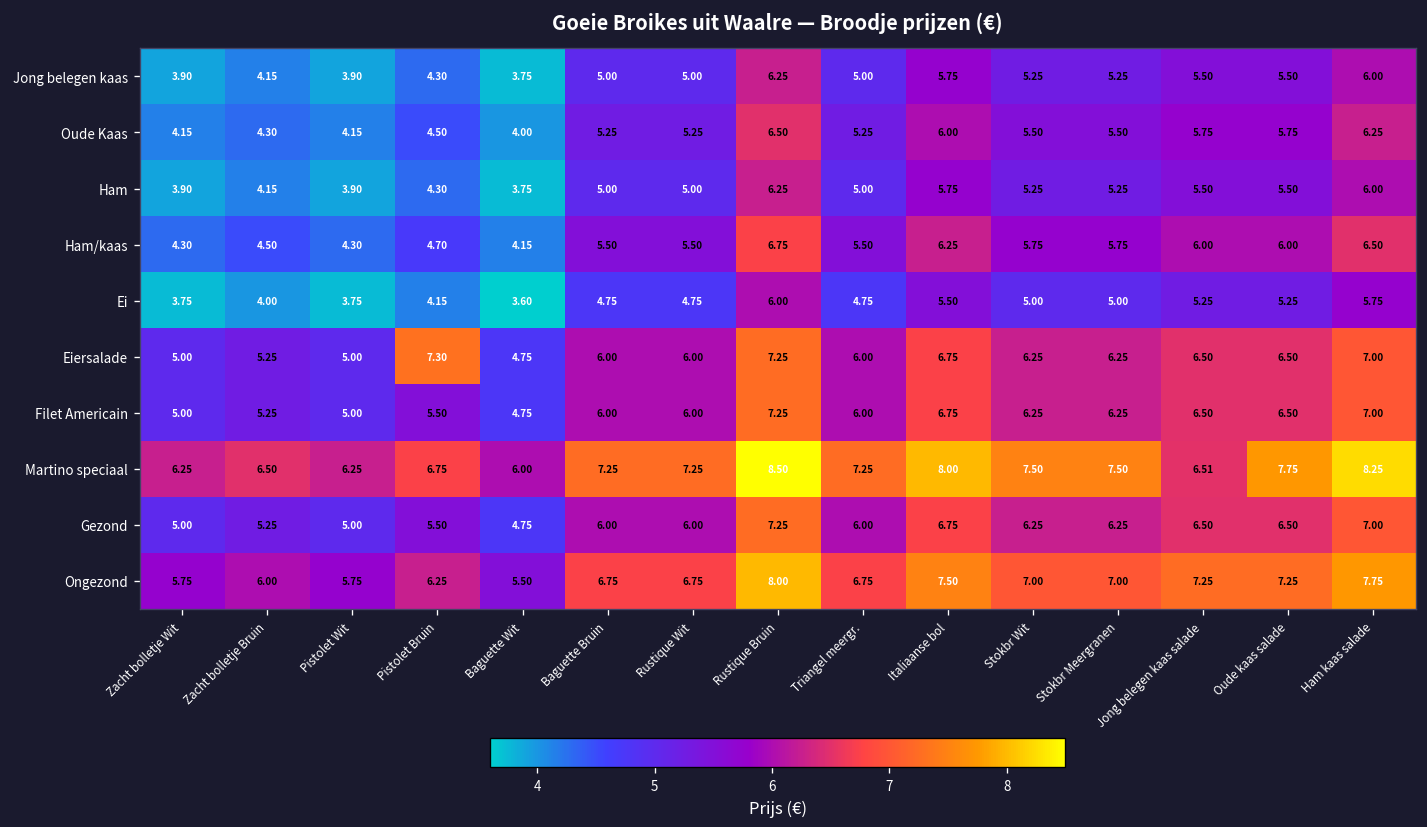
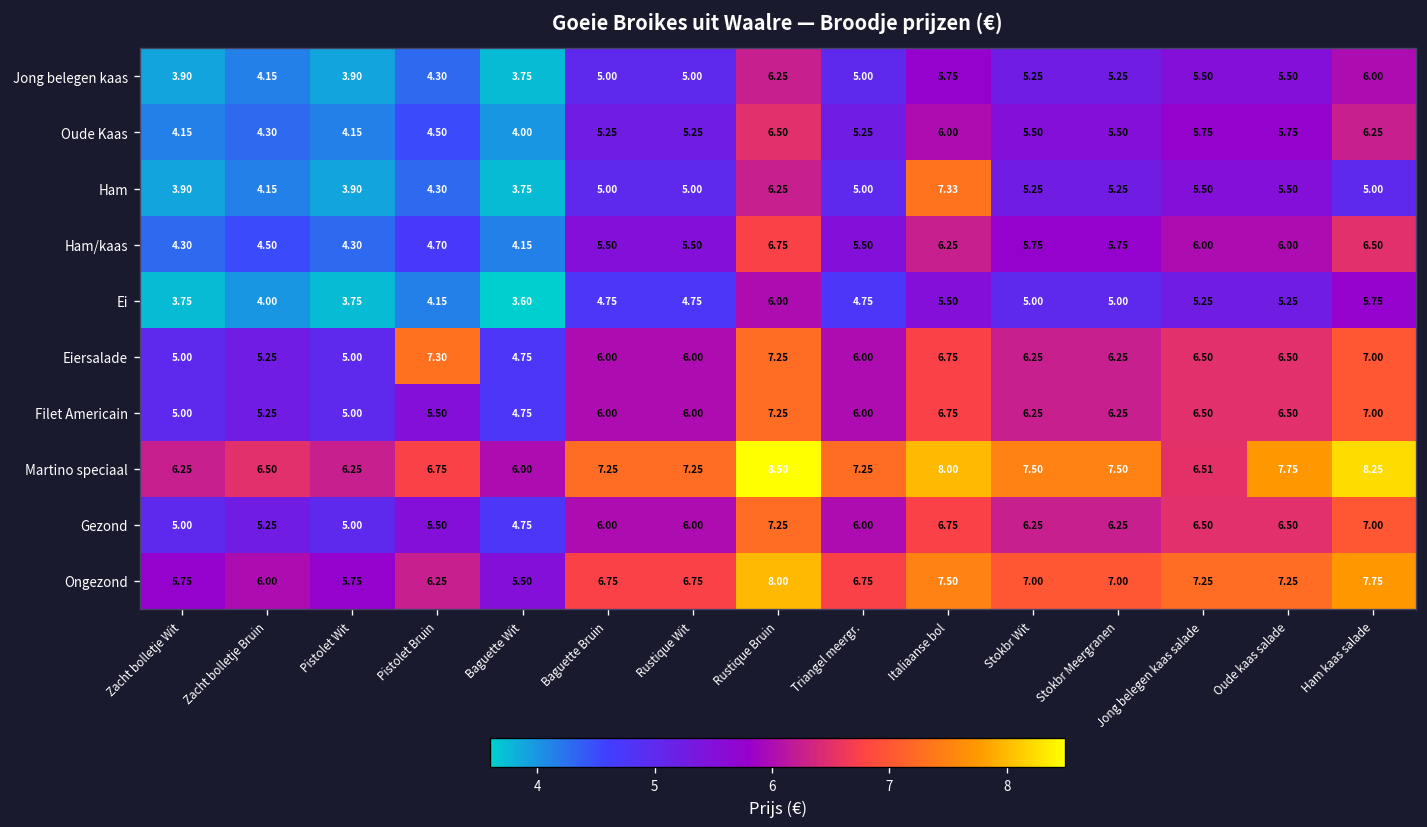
  {
    "Jong belegen kaas": {
      "Zacht bolletje Wit": 3.90,
      "Zacht bolletje Bruin": 4.15,
      "Pistolet Wit": 3.90,
      "Pistolet Bruin": 4.30,
      "Baguette Wit": 3.75,
      "Baguette Bruin": 5.00,
      "Rustique Wit": 5.00,
      "Rustique Bruin": 6.25,
      "Triangel meergr.": 5.00,
      "Italiaanse bol": 5.75,
      "Stokbr Wit": 5.25,
      "Stokbr Meergranen": 5.25,
      "Jong belegen kaas salade": 5.50,
      "Oude kaas salade": 5.50,
      "Ham kaas salade": 6.00
    },
    "Oude Kaas": {
      "Zacht bolletje Wit": 4.15,
      "Zacht bolletje Bruin": 4.30,
      "Pistolet Wit": 4.15,
      "Pistolet Bruin": 4.50,
      "Baguette Wit": 4.00,
      "Baguette Bruin": 5.25,
      "Rustique Wit": 5.25,
      "Rustique Bruin": 6.50,
      "Triangel meergr.": 5.25,
      "Italiaanse bol": 6.00,
      "Stokbr Wit": 5.50,
      "Stokbr Meergranen": 5.50,
      "Jong belegen kaas salade": 5.75,
      "Oude kaas salade": 5.75,
      "Ham kaas salade": 6.25
    },
    "Ham": {
      "Zacht bolletje Wit": 3.90,
      "Zacht bolletje Bruin": 4.15,
      "Pistolet Wit": 3.90,
      "Pistolet Bruin": 4.30,
      "Baguette Wit": 3.75,
      "Baguette Bruin": 5.00,
      "Rustique Wit": 5.00,
      "Rustique Bruin": 6.25,
      "Triangel meergr.": 5.00,
-     "Italiaanse bol": 5.75,
+     "Italiaanse bol": 7.33,
      "Stokbr Wit": 5.25,
      "Stokbr Meergranen": 5.25,
      "Jong belegen kaas salade": 5.50,
      "Oude kaas salade": 5.50,
-     "Ham kaas salade": 6.00
+     "Ham kaas salade": 5.00
    },
    "Ham/kaas": {
      "Zacht bolletje Wit": 4.30,
      "Zacht bolletje Bruin": 4.50,
      "Pistolet Wit": 4.30,
      "Pistolet Bruin": 4.70,
      "Baguette Wit": 4.15,
      "Baguette Bruin": 5.50,
      "Rustique Wit": 5.50,
      "Rustique Bruin": 6.75,
      "Triangel meergr.": 5.50,
      "Italiaanse bol": 6.25,
      "Stokbr Wit": 5.75,
      "Stokbr Meergranen": 5.75,
      "Jong belegen kaas salade": 6.00,
      "Oude kaas salade": 6.00,
      "Ham kaas salade": 6.50
    },
    "Ei": {
      "Zacht bolletje Wit": 3.75,
      "Zacht bolletje Bruin": 4.00,
      "Pistolet Wit": 3.75,
      "Pistolet Bruin": 4.15,
      "Baguette Wit": 3.60,
      "Baguette Bruin": 4.75,
      "Rustique Wit": 4.75,
      "Rustique Bruin": 6.00,
      "Triangel meergr.": 4.75,
      "Italiaanse bol": 5.50,
      "Stokbr Wit": 5.00,
      "Stokbr Meergranen": 5.00,
      "Jong belegen kaas salade": 5.25,
      "Oude kaas salade": 5.25,
      "Ham kaas salade": 5.75
    },
    "Eiersalade": {
      "Zacht bolletje Wit": 5.00,
      "Zacht bolletje Bruin": 5.25,
      "Pistolet Wit": 5.00,
      "Pistolet Bruin": 7.30,
      "Baguette Wit": 4.75,
      "Baguette Bruin": 6.00,
      "Rustique Wit": 6.00,
      "Rustique Bruin": 7.25,
      "Triangel meergr.": 6.00,
      "Italiaanse bol": 6.75,
      "Stokbr Wit": 6.25,
      "Stokbr Meergranen": 6.25,
      "Jong belegen kaas salade": 6.50,
      "Oude kaas salade": 6.50,
      "Ham kaas salade": 7.00
    },
    "Filet Americain": {
      "Zacht bolletje Wit": 5.00,
      "Zacht bolletje Bruin": 5.25,
      "Pistolet Wit": 5.00,
      "Pistolet Bruin": 5.50,
      "Baguette Wit": 4.75,
      "Baguette Bruin": 6.00,
      "Rustique Wit": 6.00,
      "Rustique Bruin": 7.25,
      "Triangel meergr.": 6.00,
      "Italiaanse bol": 6.75,
      "Stokbr Wit": 6.25,
      "Stokbr Meergranen": 6.25,
      "Jong belegen kaas salade": 6.50,
      "Oude kaas salade": 6.50,
      "Ham kaas salade": 7.00
    },
    "Martino speciaal": {
      "Zacht bolletje Wit": 6.25,
      "Zacht bolletje Bruin": 6.50,
      "Pistolet Wit": 6.25,
      "Pistolet Bruin": 6.75,
      "Baguette Wit": 6.00,
      "Baguette Bruin": 7.25,
      "Rustique Wit": 7.25,
      "Rustique Bruin": 8.50,
      "Triangel meergr.": 7.25,
      "Italiaanse bol": 8.00,
      "Stokbr Wit": 7.50,
      "Stokbr Meergranen": 7.50,
      "Jong belegen kaas salade": 6.51,
      "Oude kaas salade": 7.75,
      "Ham kaas salade": 8.25
    },
    "Gezond": {
      "Zacht bolletje Wit": 5.00,
      "Zacht bolletje Bruin": 5.25,
      "Pistolet Wit": 5.00,
      "Pistolet Bruin": 5.50,
      "Baguette Wit": 4.75,
      "Baguette Bruin": 6.00,
      "Rustique Wit": 6.00,
      "Rustique Bruin": 7.25,
      "Triangel meergr.": 6.00,
      "Italiaanse bol": 6.75,
      "Stokbr Wit": 6.25,
      "Stokbr Meergranen": 6.25,
      "Jong belegen kaas salade": 6.50,
      "Oude kaas salade": 6.50,
      "Ham kaas salade": 7.00
    },
    "Ongezond": {
      "Zacht bolletje Wit": 5.75,
      "Zacht bolletje Bruin": 6.00,
      "Pistolet Wit": 5.75,
      "Pistolet Bruin": 6.25,
      "Baguette Wit": 5.50,
      "Baguette Bruin": 6.75,
      "Rustique Wit": 6.75,
      "Rustique Bruin": 8.00,
      "Triangel meergr.": 6.75,
      "Italiaanse bol": 7.50,
      "Stokbr Wit": 7.00,
      "Stokbr Meergranen": 7.00,
      "Jong belegen kaas salade": 7.25,
      "Oude kaas salade": 7.25,
      "Ham kaas salade": 7.75
    }
  }
